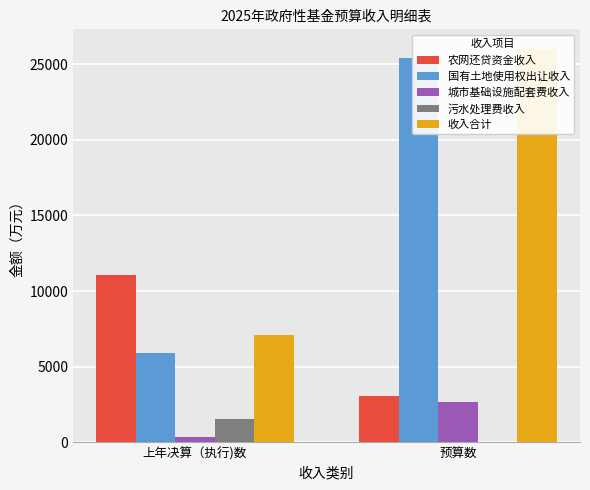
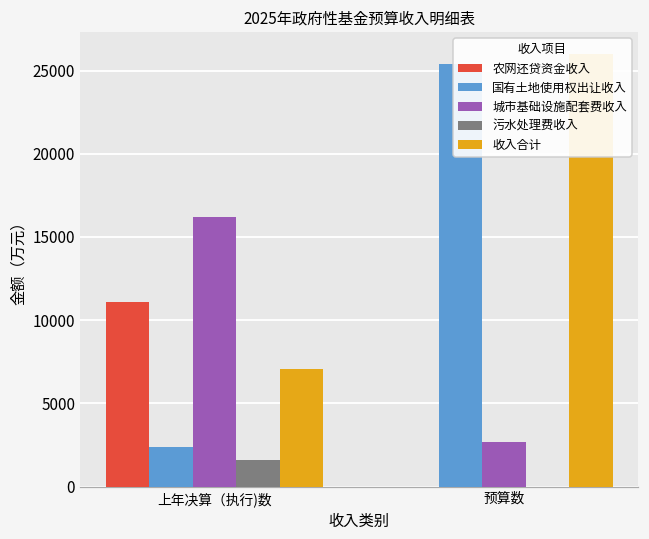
  {
    "农网还贷资金收入": {
      "上年决算（执行)数": 11100,
-     "预算数": 3100
+     "预算数": 0
    },
    "国有土地使用权出让收入": {
-     "上年决算（执行)数": 5900
+     "上年决算（执行)数": 2400
    },
    "城市基础设施配套费收入": {
-     "上年决算（执行)数": 400,
+     "上年决算（执行)数": 16200,
      "预算数": 2700
    },
    "污水处理费收入": {
      "上年决算（执行)数": 1600,
      "预算数": 0
    },
    "收入合计": {
      "上年决算（执行)数": 7100
    }
  }
